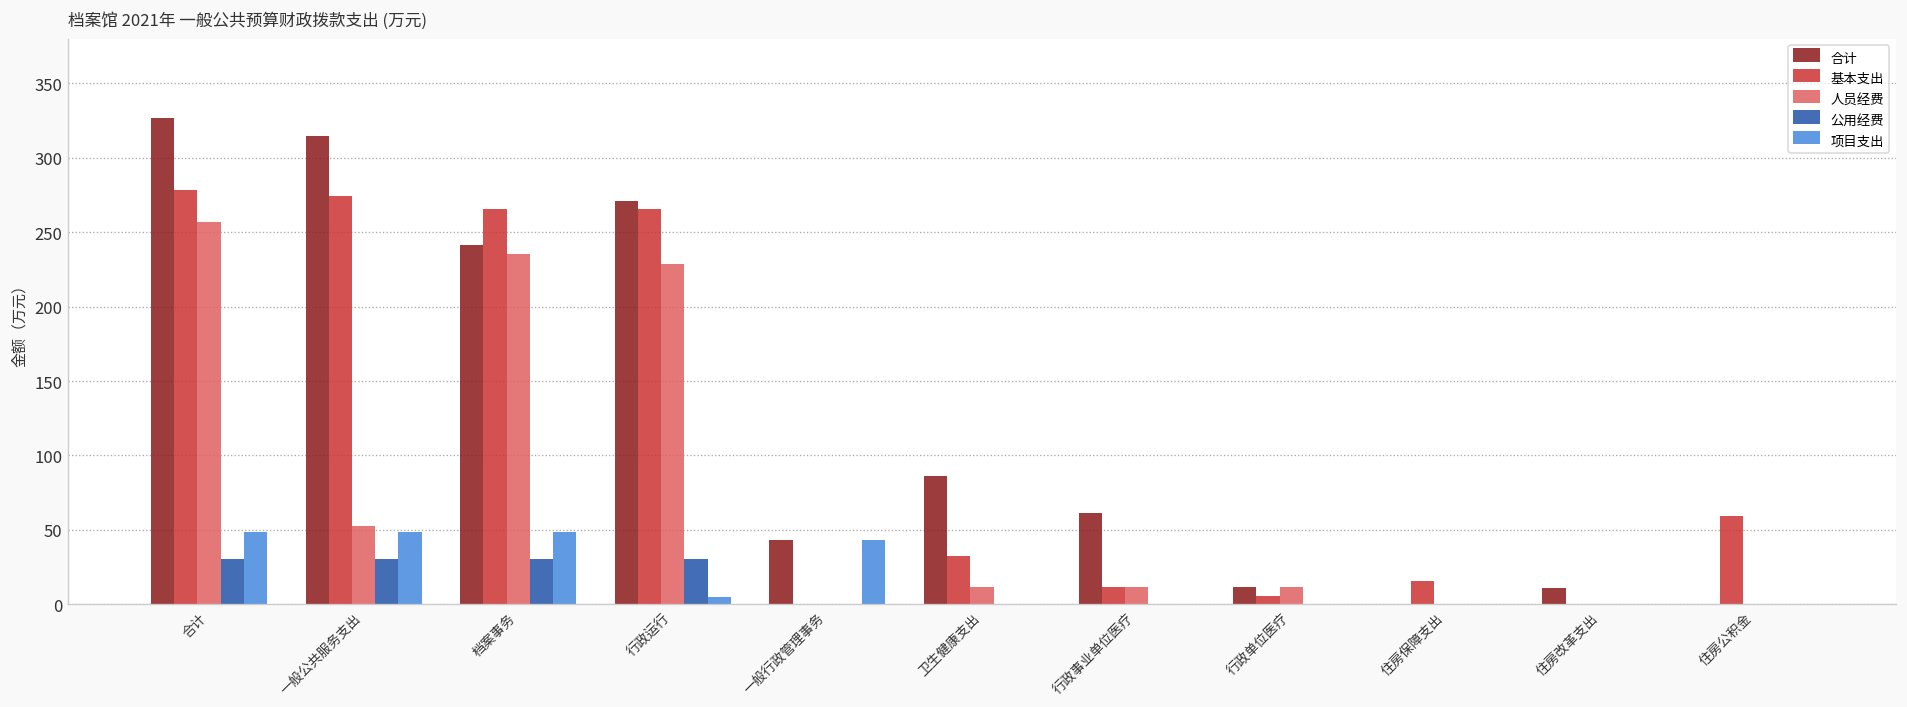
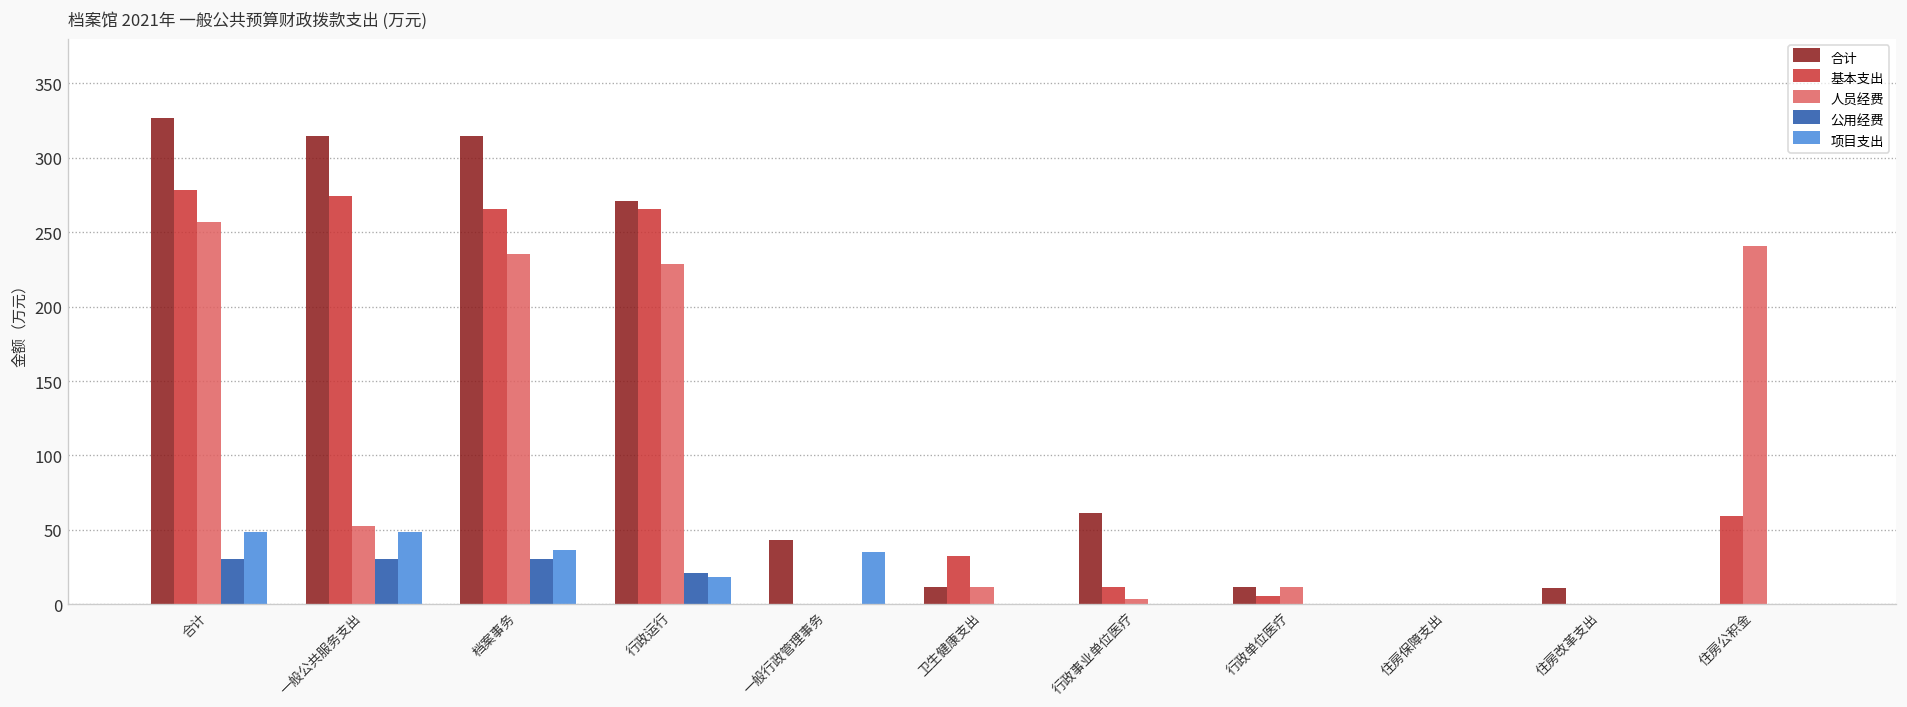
  {
    "合计": {
      "合计": 327,
      "一般公共服务支出": 314,
-     "档案事务": 241,
+     "档案事务": 314,
      "行政运行": 271,
      "一般行政管理事务": 43,
-     "卫生健康支出": 86,
+     "卫生健康支出": 12,
      "行政事业单位医疗": 62,
      "行政单位医疗": 12,
      "住房改革支出": 11
    },
    "基本支出": {
      "合计": 278,
      "一般公共服务支出": 274,
      "档案事务": 266,
      "行政运行": 266,
      "一般行政管理事务": 0,
      "卫生健康支出": 33,
      "行政事业单位医疗": 12,
      "行政单位医疗": 5,
-     "住房保障支出": 16,
+     "住房保障支出": 1,
      "住房公积金": 59
    },
    "人员经费": {
      "合计": 256,
      "一般公共服务支出": 52,
      "档案事务": 235,
      "行政运行": 229,
      "一般行政管理事务": 0,
      "卫生健康支出": 12,
-     "行政事业单位医疗": 12,
+     "行政事业单位医疗": 4,
      "行政单位医疗": 12,
-     "住房公积金": 1
+     "住房公积金": 241
    },
    "公用经费": {
      "合计": 30,
      "一般公共服务支出": 30,
      "档案事务": 30,
-     "行政运行": 30,
+     "行政运行": 21,
      "一般行政管理事务": 0,
      "卫生健康支出": 0,
      "行政事业单位医疗": 0,
      "行政单位医疗": 0,
      "住房保障支出": 0,
      "住房改革支出": 0,
      "住房公积金": 0
    },
    "项目支出": {
      "合计": 49,
      "一般公共服务支出": 49,
-     "档案事务": 49,
-     "行政运行": 5,
-     "一般行政管理事务": 43,
+     "档案事务": 36,
+     "行政运行": 19,
+     "一般行政管理事务": 35,
      "卫生健康支出": 0,
      "行政事业单位医疗": 0,
      "行政单位医疗": 0,
      "住房保障支出": 0,
      "住房改革支出": 0,
      "住房公积金": 0
    }
  }
